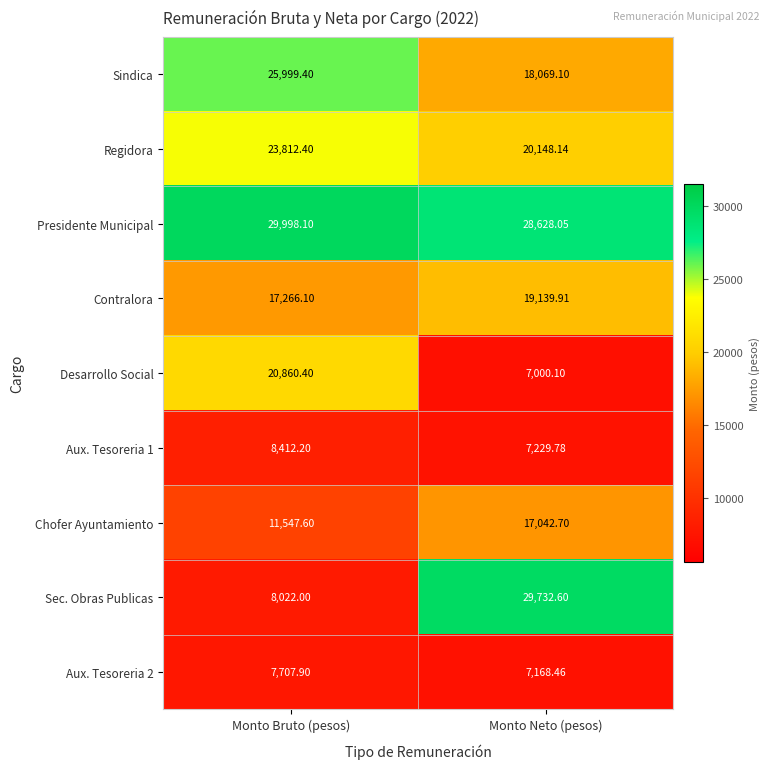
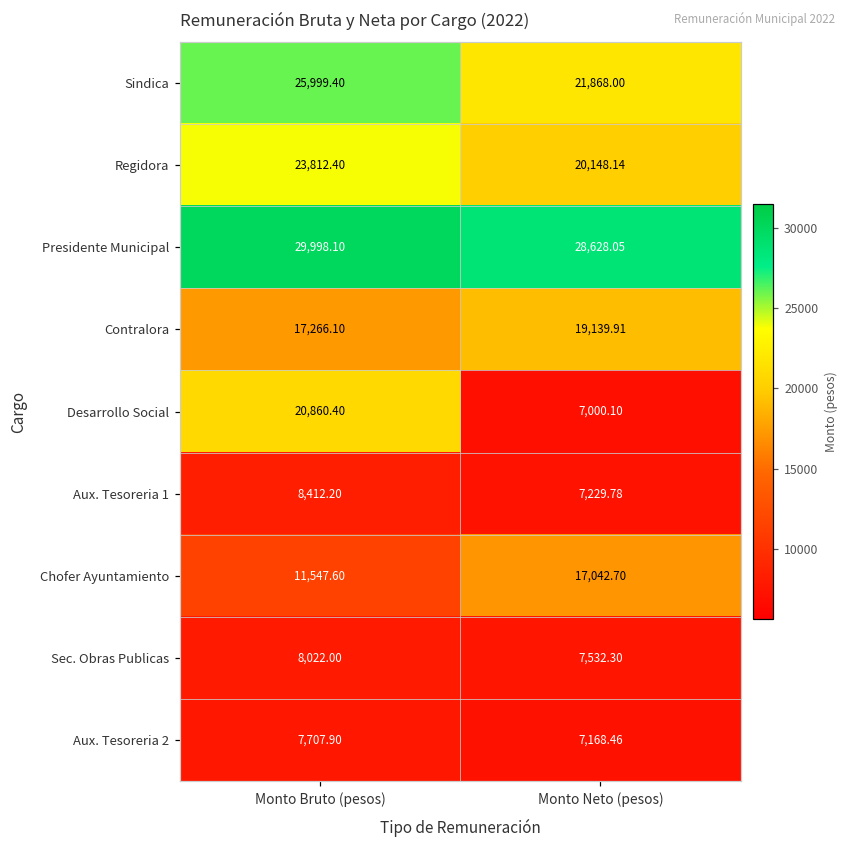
  {
    "Sindica": {
      "Monto Bruto (pesos)": "25,999.40",
-     "Monto Neto (pesos)": "18,069.10"
+     "Monto Neto (pesos)": "21,868.00"
    },
    "Regidora": {
      "Monto Bruto (pesos)": "23,812.40",
      "Monto Neto (pesos)": "20,148.14"
    },
    "Presidente Municipal": {
      "Monto Bruto (pesos)": "29,998.10",
      "Monto Neto (pesos)": "28,628.05"
    },
    "Contralora": {
      "Monto Bruto (pesos)": "17,266.10",
      "Monto Neto (pesos)": "19,139.91"
    },
    "Desarrollo Social": {
      "Monto Bruto (pesos)": "20,860.40",
      "Monto Neto (pesos)": "7,000.10"
    },
    "Aux. Tesoreria 1": {
      "Monto Bruto (pesos)": "8,412.20",
      "Monto Neto (pesos)": "7,229.78"
    },
    "Chofer Ayuntamiento": {
      "Monto Bruto (pesos)": "11,547.60",
      "Monto Neto (pesos)": "17,042.70"
    },
    "Sec. Obras Publicas": {
      "Monto Bruto (pesos)": "8,022.00",
-     "Monto Neto (pesos)": "29,732.60"
+     "Monto Neto (pesos)": "7,532.30"
    },
    "Aux. Tesoreria 2": {
      "Monto Bruto (pesos)": "7,707.90",
      "Monto Neto (pesos)": "7,168.46"
    }
  }
